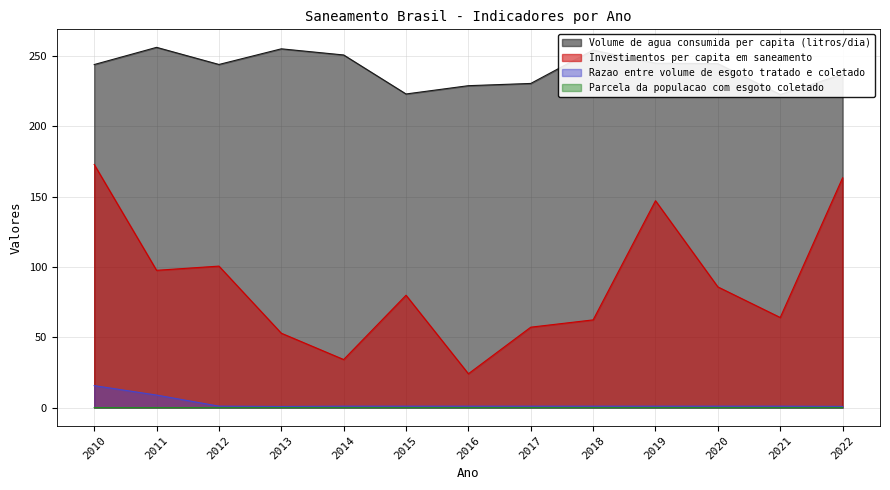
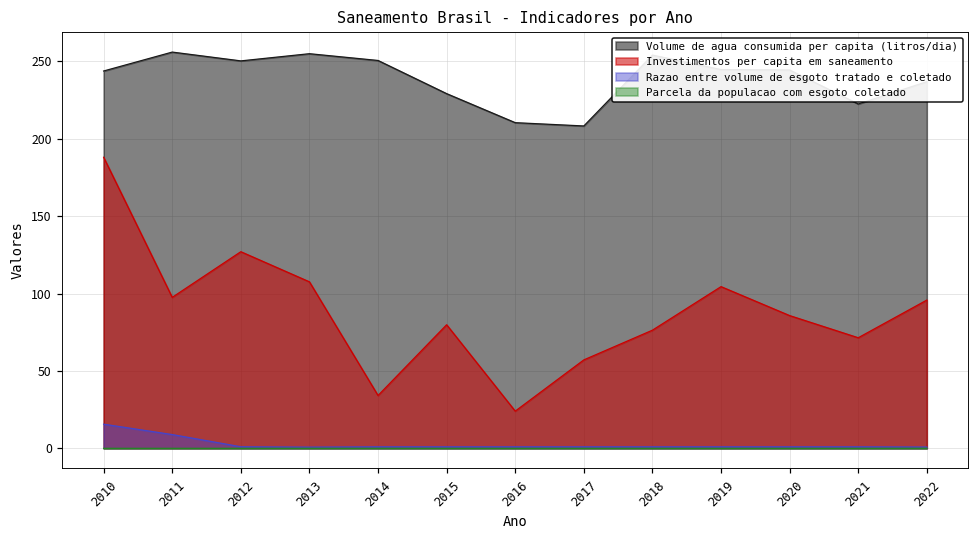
  {
    "Volume de agua consumida per capita (litros/dia)": {
      "2010": 244,
      "2011": 256,
-     "2012": 244,
+     "2012": 250,
      "2013": 255,
      "2014": 251,
-     "2015": 223,
-     "2016": 229,
-     "2017": 230
+     "2015": 229,
+     "2016": 210,
+     "2017": 208
    },
    "Investimentos per capita em saneamento": {
-     "2010": 173,
+     "2010": 188,
      "2011": 98,
-     "2012": 101,
-     "2013": 53,
+     "2012": 127,
+     "2013": 108,
      "2014": 34,
      "2015": 80,
      "2016": 24,
      "2017": 57,
-     "2018": 62,
-     "2019": 147,
+     "2018": 76,
+     "2019": 104,
      "2020": 86,
-     "2021": 64,
-     "2022": 163
+     "2021": 71,
+     "2022": 96
    },
    "Razao entre volume de esgoto tratado e coletado": {
      "2010": 16,
      "2011": 9
    },
    "Parcela da populacao com esgoto coletado": {
      "2010": 0,
      "2011": 0
    }
  }
